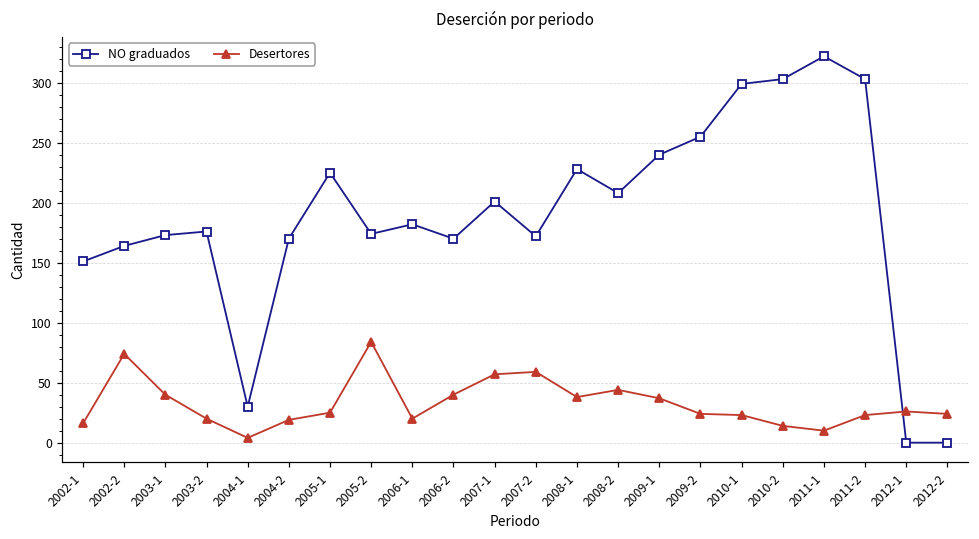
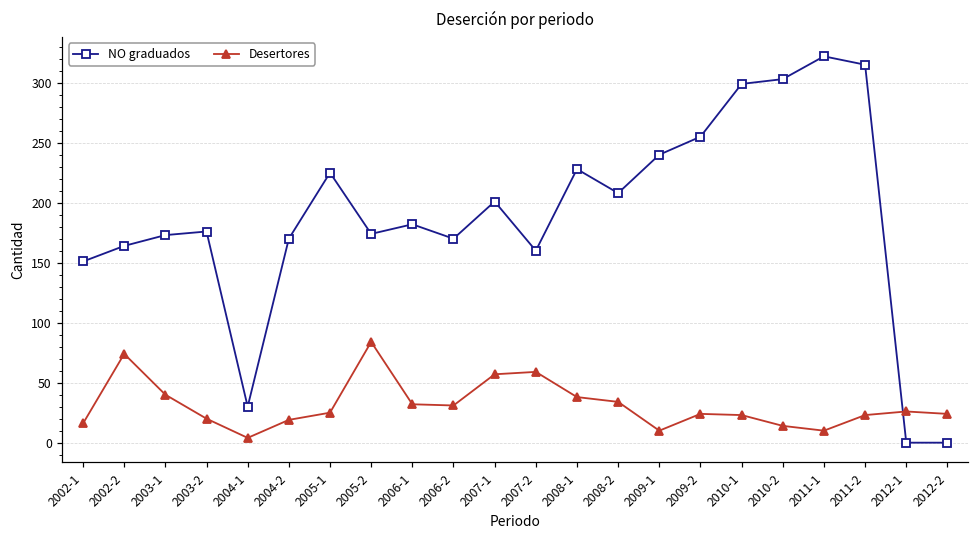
  {
    "NO graduados": {
      "2002-1": 151,
      "2002-2": 164,
      "2003-1": 173,
      "2003-2": 176,
      "2004-1": 30,
      "2004-2": 170,
      "2005-1": 225,
      "2005-2": 174,
      "2006-1": 182,
      "2006-2": 170,
      "2007-1": 201,
-     "2007-2": 172,
+     "2007-2": 160,
      "2008-1": 228,
      "2008-2": 208,
      "2009-1": 240,
      "2009-2": 255,
      "2010-1": 299,
      "2010-2": 303,
      "2011-1": 322,
-     "2011-2": 303,
+     "2011-2": 315,
      "2012-1": 0,
      "2012-2": 0
    },
    "Desertores": {
      "2002-1": 16,
      "2002-2": 74,
      "2003-1": 40,
      "2003-2": 20,
      "2004-1": 4,
      "2004-2": 19,
      "2005-1": 25,
      "2005-2": 84,
-     "2006-1": 20,
-     "2006-2": 40,
+     "2006-1": 32,
+     "2006-2": 31,
      "2007-1": 57,
      "2007-2": 59,
      "2008-1": 38,
-     "2008-2": 44,
-     "2009-1": 37,
+     "2008-2": 34,
+     "2009-1": 10,
      "2009-2": 24,
      "2010-1": 23,
      "2010-2": 14,
      "2011-1": 10,
      "2011-2": 23,
      "2012-1": 26,
      "2012-2": 24
    }
  }
